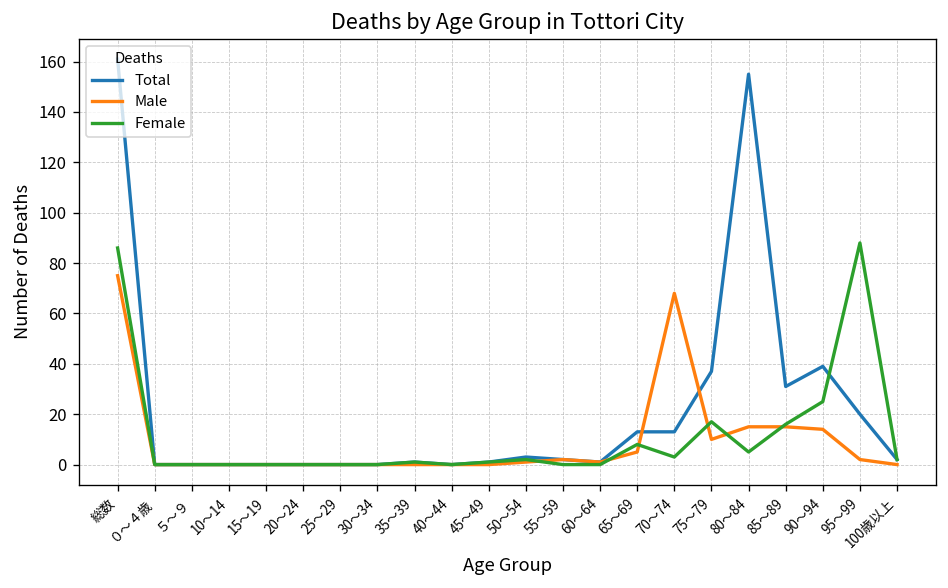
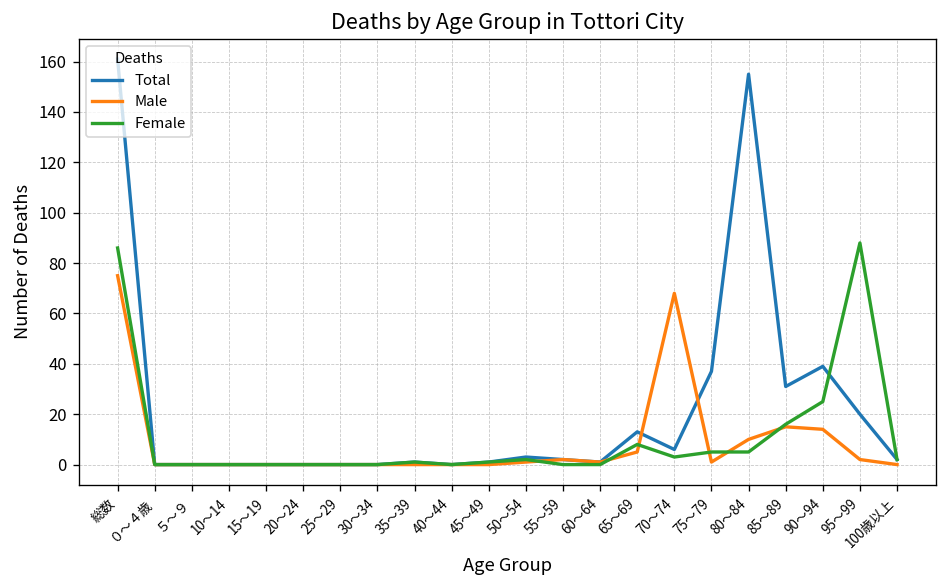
  {
    "Total": {
      "65～69": 13,
-     "70～74": 13,
+     "70～74": 6,
      "75～79": 37,
      "80～84": 155,
      "85～89": 31,
      "90～94": 39,
      "95～99": 20
    },
    "Male": {
      "総数": 75,
      "65～69": 5,
      "70～74": 68,
-     "75～79": 10,
-     "80～84": 15,
+     "75～79": 1,
+     "80～84": 10,
      "90～94": 14,
      "95～99": 2,
      "100歳以上": 0
    },
    "Female": {
      "総数": 86,
      "55～59": 0,
      "65～69": 8,
      "70～74": 3,
-     "75～79": 17,
+     "75～79": 5,
      "80～84": 5,
      "90～94": 25,
      "95～99": 88
    }
  }
